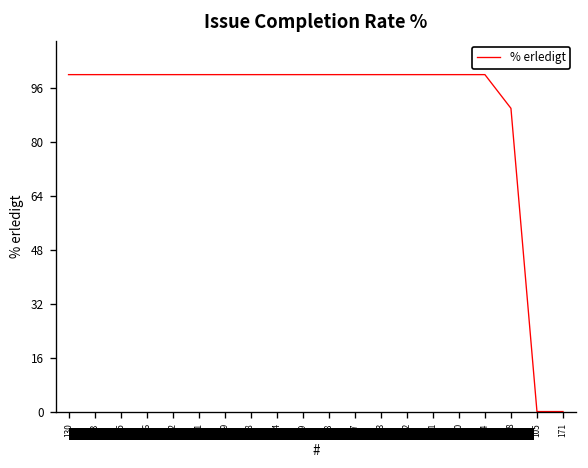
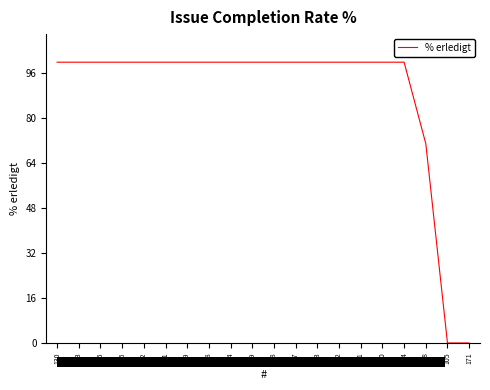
  {
-   "8": 90,
+   "8": 71,
    "105": 0,
    "171": 0
  }
